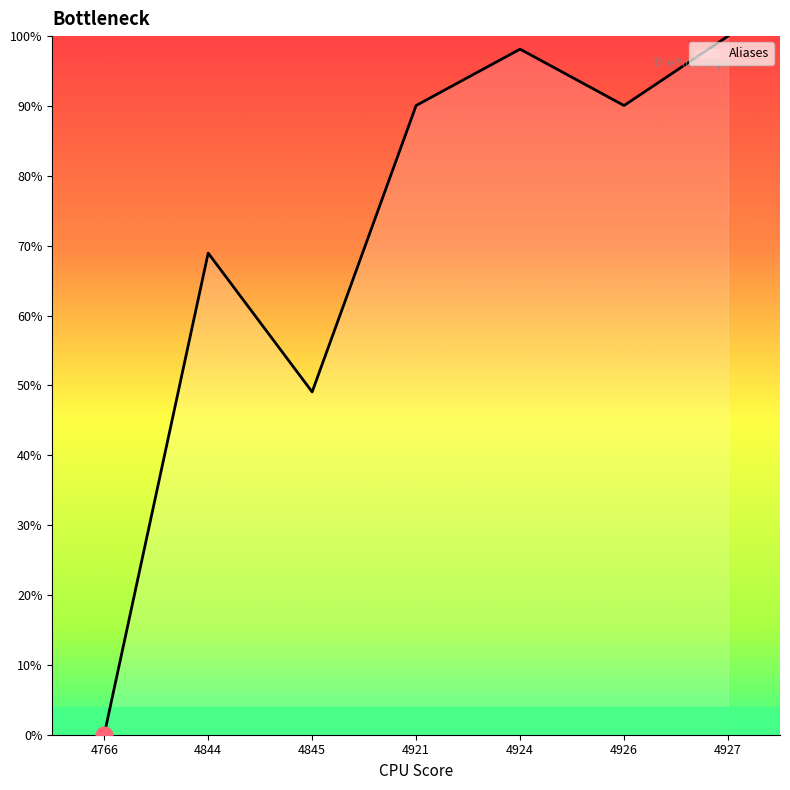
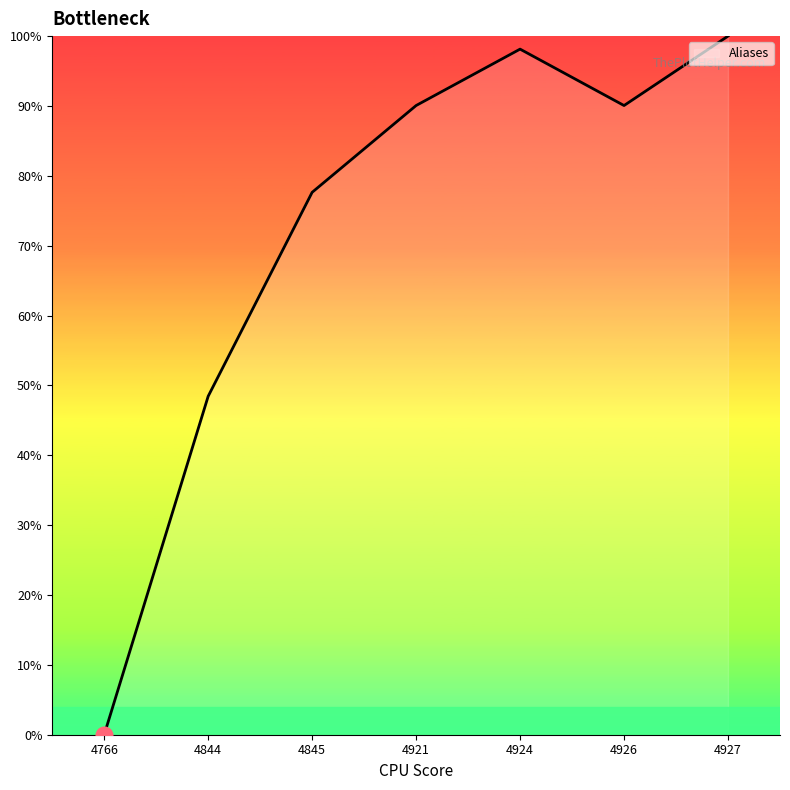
  {
    "Aliases": {
-     "4844": "69%",
-     "4845": "49%",
+     "4844": "48%",
+     "4845": "78%",
      "4921": "90%",
      "4924": "98%",
      "4926": "90%",
      "4927": "100%"
    }
  }
